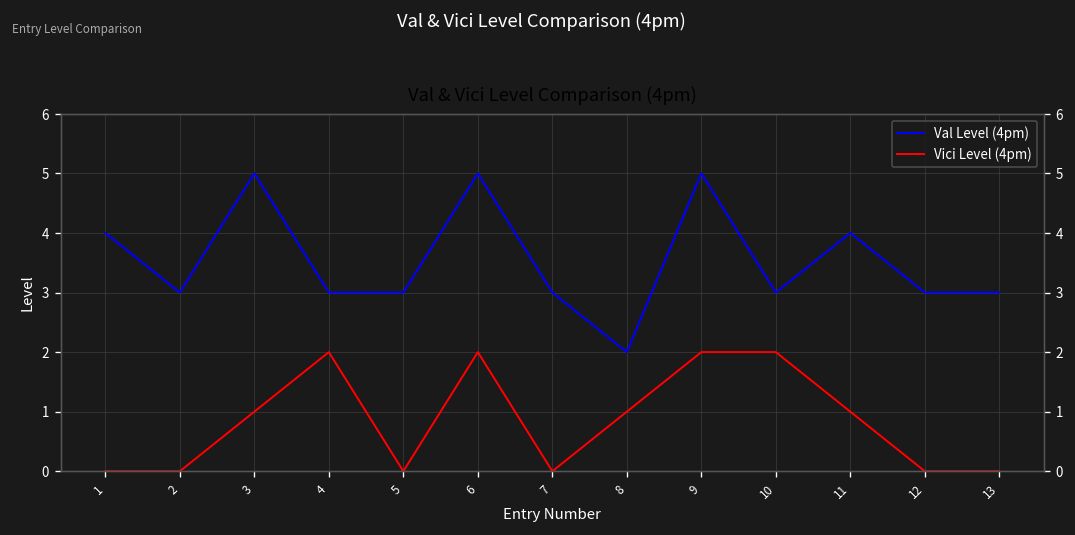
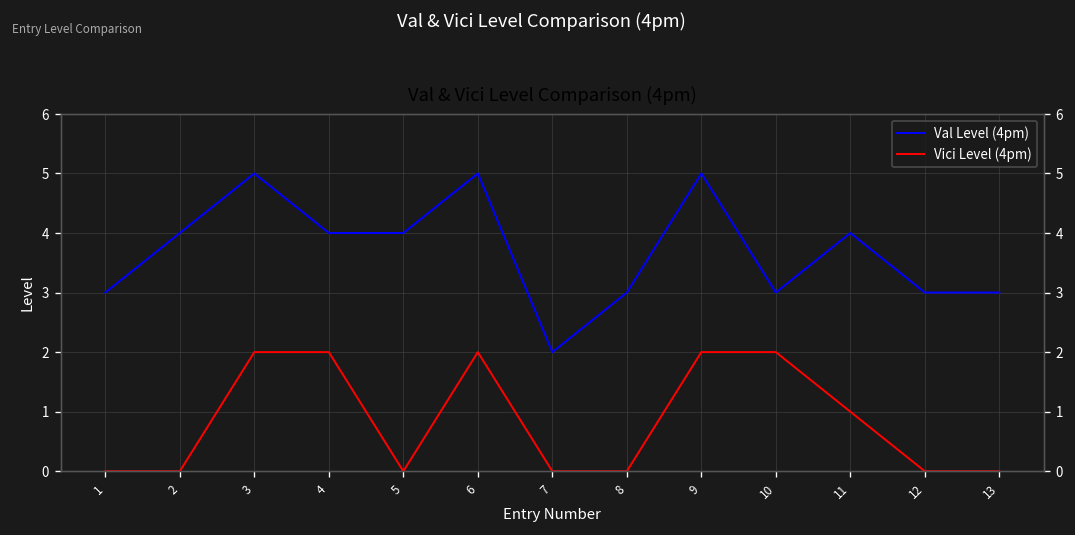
  {
    "Val Level (4pm)": {
-     "1": 4,
-     "2": 3,
+     "1": 3,
+     "2": 4,
      "3": 5,
-     "4": 3,
-     "5": 3,
+     "4": 4,
+     "5": 4,
      "6": 5,
-     "7": 3,
-     "8": 2,
+     "7": 2,
+     "8": 3,
      "9": 5,
      "10": 3,
      "11": 4,
      "12": 3,
      "13": 3
    },
    "Vici Level (4pm)": {
      "1": 0,
      "2": 0,
-     "3": 1,
+     "3": 2,
      "4": 2,
      "5": 0,
      "6": 2,
      "7": 0,
-     "8": 1,
+     "8": 0,
      "9": 2,
      "10": 2,
      "11": 1,
      "12": 0,
      "13": 0
    }
  }
